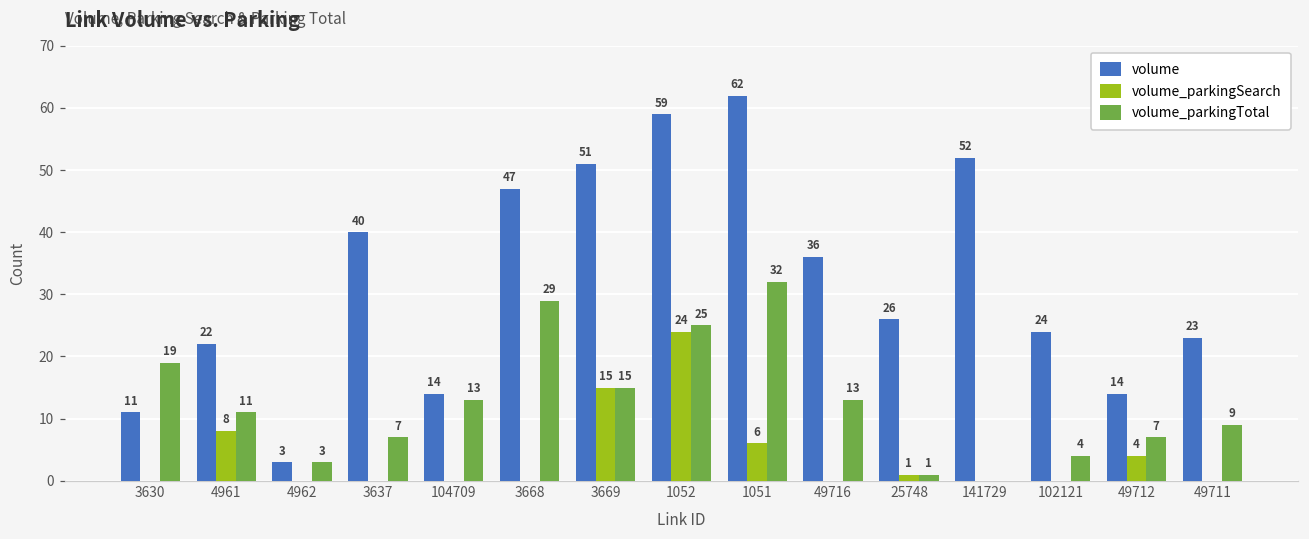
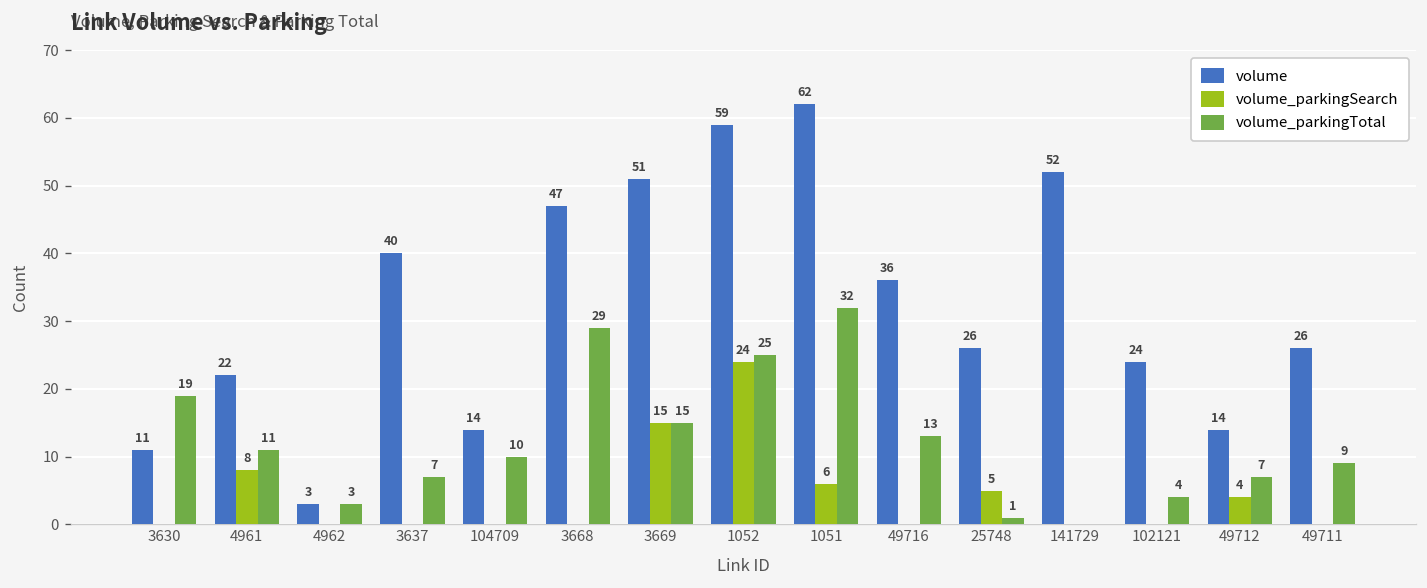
  {
    "volume": {
      "3630": 11,
      "4961": 22,
      "4962": 3,
      "3637": 40,
      "104709": 14,
      "3668": 47,
      "3669": 51,
      "1052": 59,
      "1051": 62,
      "49716": 36,
      "25748": 26,
      "141729": 52,
      "102121": 24,
      "49712": 14,
-     "49711": 23
+     "49711": 26
    },
    "volume_parkingSearch": {
      "4961": 8,
      "3669": 15,
      "1052": 24,
      "1051": 6,
-     "25748": 1,
+     "25748": 5,
      "49712": 4
    },
    "volume_parkingTotal": {
      "3630": 19,
      "4961": 11,
      "4962": 3,
      "3637": 7,
-     "104709": 13,
+     "104709": 10,
      "3668": 29,
      "3669": 15,
      "1052": 25,
      "1051": 32,
      "49716": 13,
      "25748": 1,
      "102121": 4,
      "49712": 7,
      "49711": 9
    }
  }
